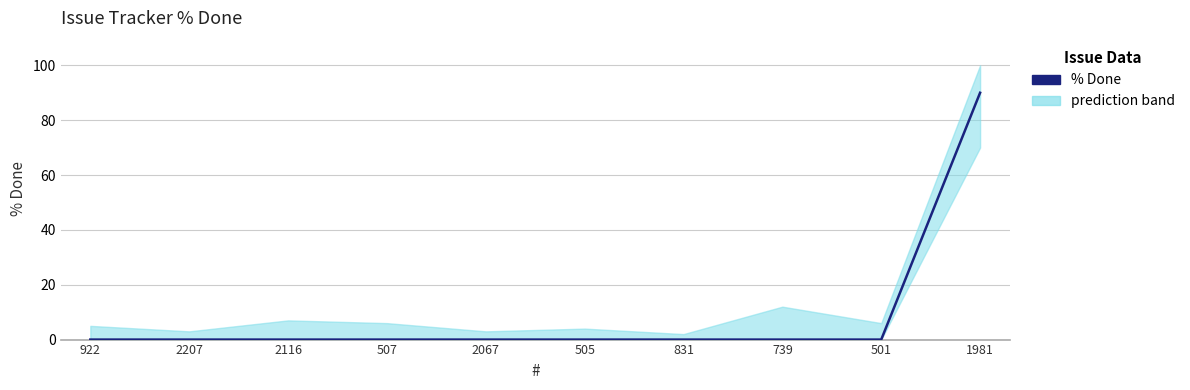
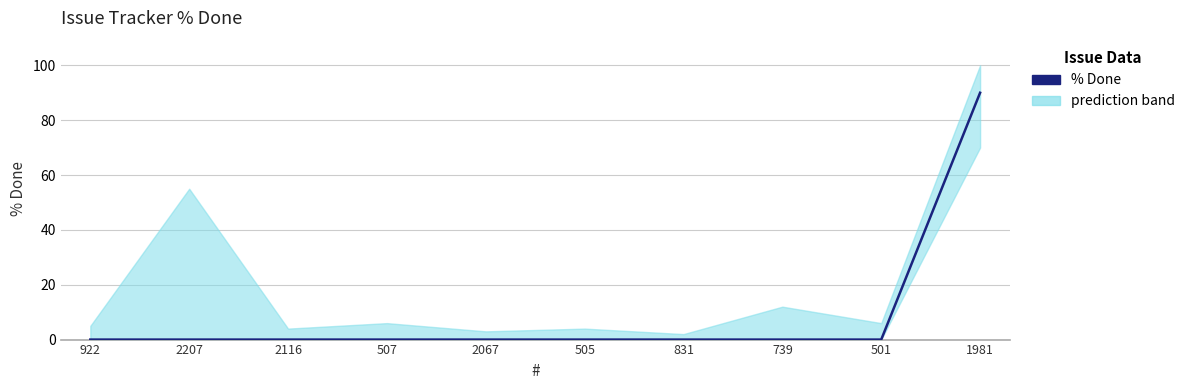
  {
    "% Done": {
      "922": 0,
      "2207": 0,
      "2116": 0,
      "507": 0,
      "2067": 0,
      "505": 0,
      "831": 0,
      "739": 0,
      "501": 0,
      "1981": 90
    },
    "prediction band": {
-     "2207": 3,
-     "2116": 7
+     "2207": 55,
+     "2116": 4
    }
  }
